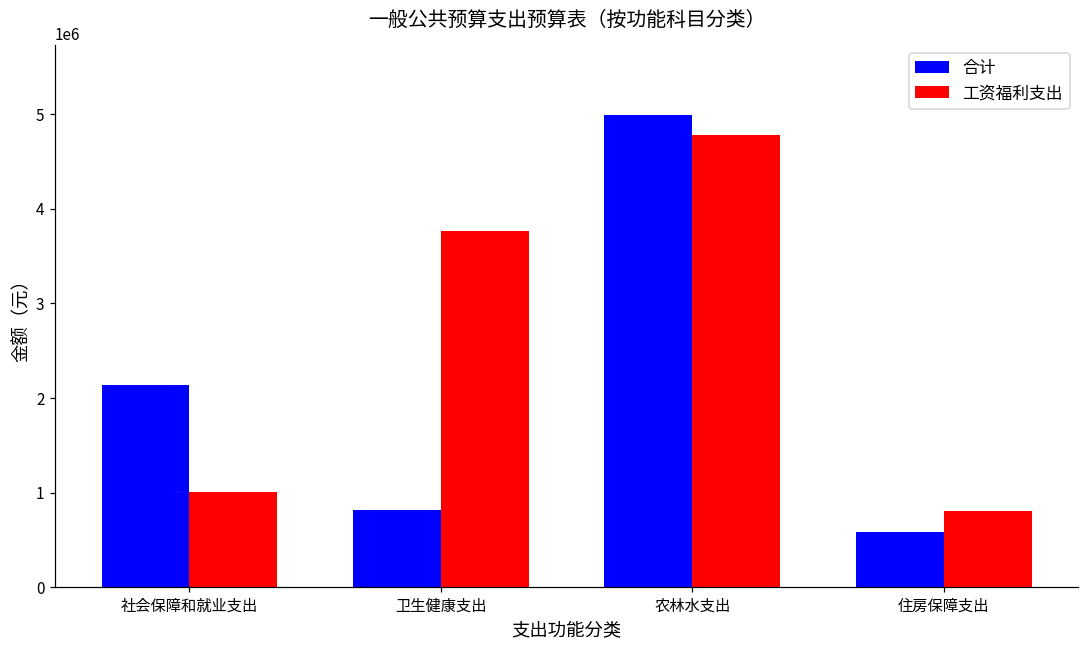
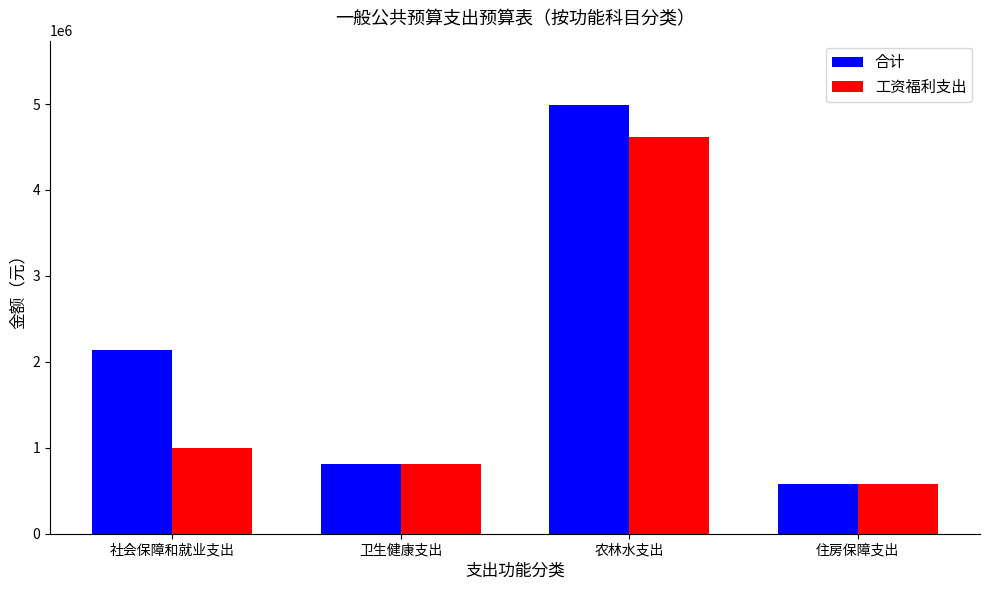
  {
    "合计": {
      "社会保障和就业支出": 2100000,
      "卫生健康支出": 800000,
      "农林水支出": 5000000,
      "住房保障支出": 600000
    },
    "工资福利支出": {
      "社会保障和就业支出": 1000000,
-     "卫生健康支出": 3800000,
-     "农林水支出": 4800000,
-     "住房保障支出": 800000
+     "卫生健康支出": 800000,
+     "农林水支出": 4600000,
+     "住房保障支出": 600000
    }
  }
